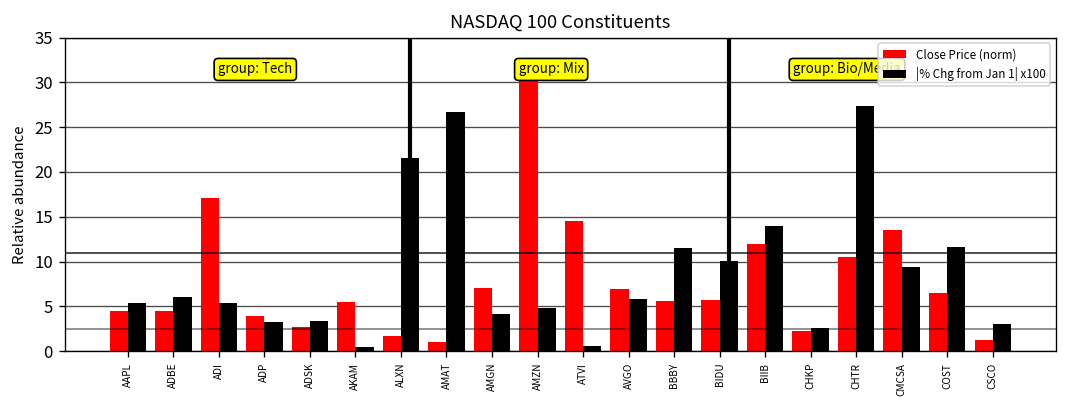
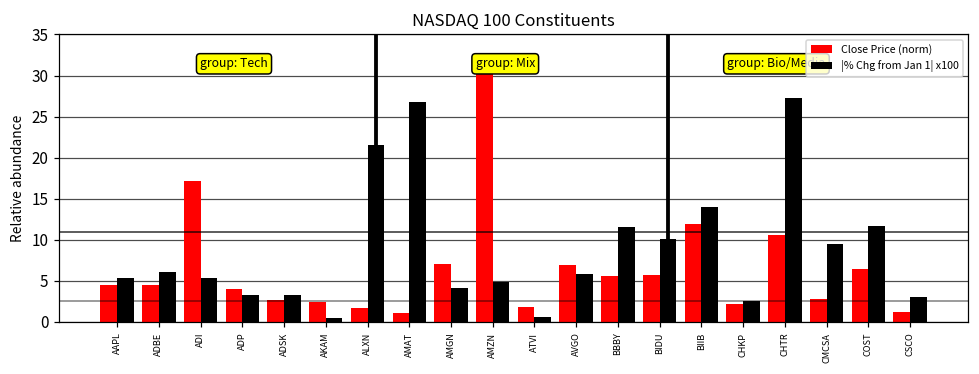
  {
    "Close Price (norm)": {
      "AAPL": 5,
      "ADBE": 4,
      "ADI": 17,
      "ADP": 4,
      "ADSK": 3,
-     "AKAM": 6,
+     "AKAM": 2,
      "ALXN": 2,
      "AMAT": 1,
      "AMGN": 7,
-     "ATVI": 15,
+     "ATVI": 2,
      "AVGO": 7,
      "BBBY": 6,
      "BIDU": 6,
      "BIIB": 12,
      "CHKP": 2,
      "CHTR": 11,
-     "CMCSA": 13,
+     "CMCSA": 3,
      "COST": 6,
      "CSCO": 1
    },
    "|% Chg from Jan 1| x100": {
      "AAPL": 5,
      "ADBE": 6,
      "ADI": 5,
      "ADP": 3,
      "ADSK": 3,
      "AKAM": 0,
      "ALXN": 22,
      "AMAT": 27,
      "AMGN": 4,
      "AMZN": 5,
      "ATVI": 1,
      "AVGO": 6,
      "BBBY": 12,
      "BIDU": 10,
      "BIIB": 14,
      "CHKP": 3,
      "CHTR": 27,
      "CMCSA": 9,
      "COST": 12,
      "CSCO": 3
    }
  }
